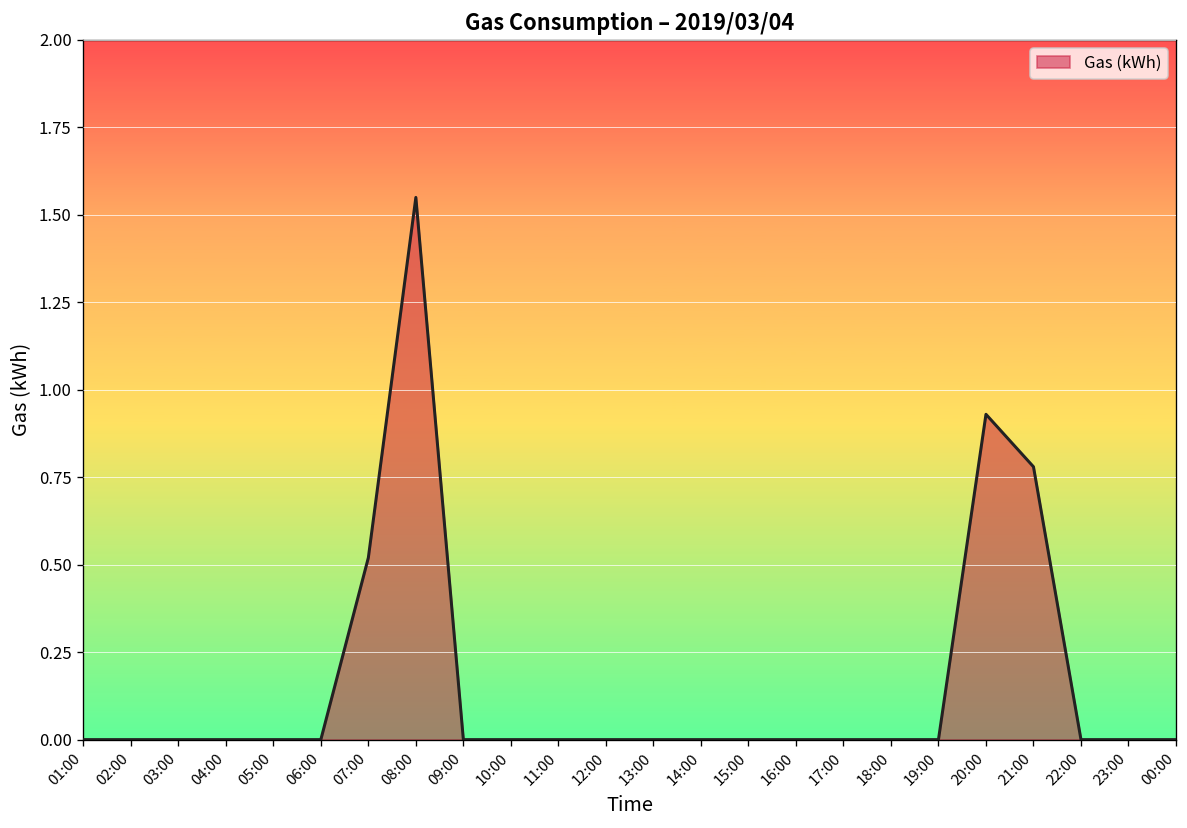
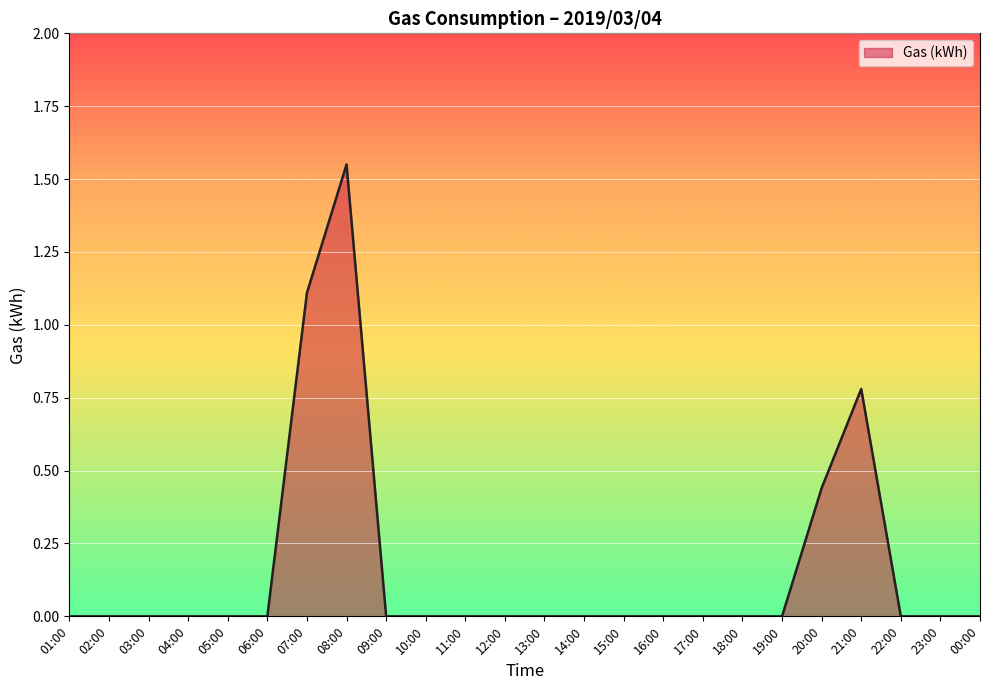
  {
    "01:00": 0.00,
    "02:00": 0.00,
    "03:00": 0.00,
    "04:00": 0.00,
    "05:00": 0.00,
    "06:00": 0.00,
-   "07:00": 0.52,
+   "07:00": 1.11,
    "08:00": 1.55,
    "09:00": 0.00,
    "10:00": 0.00,
    "11:00": 0.00,
    "12:00": 0.00,
    "13:00": 0.00,
    "14:00": 0.00,
    "15:00": 0.00,
    "16:00": 0.00,
    "17:00": 0.00,
    "18:00": 0.00,
    "19:00": 0.00,
-   "20:00": 0.93,
+   "20:00": 0.44,
    "21:00": 0.78,
    "22:00": 0.00,
    "23:00": 0.00,
    "00:00": 0.00
  }
